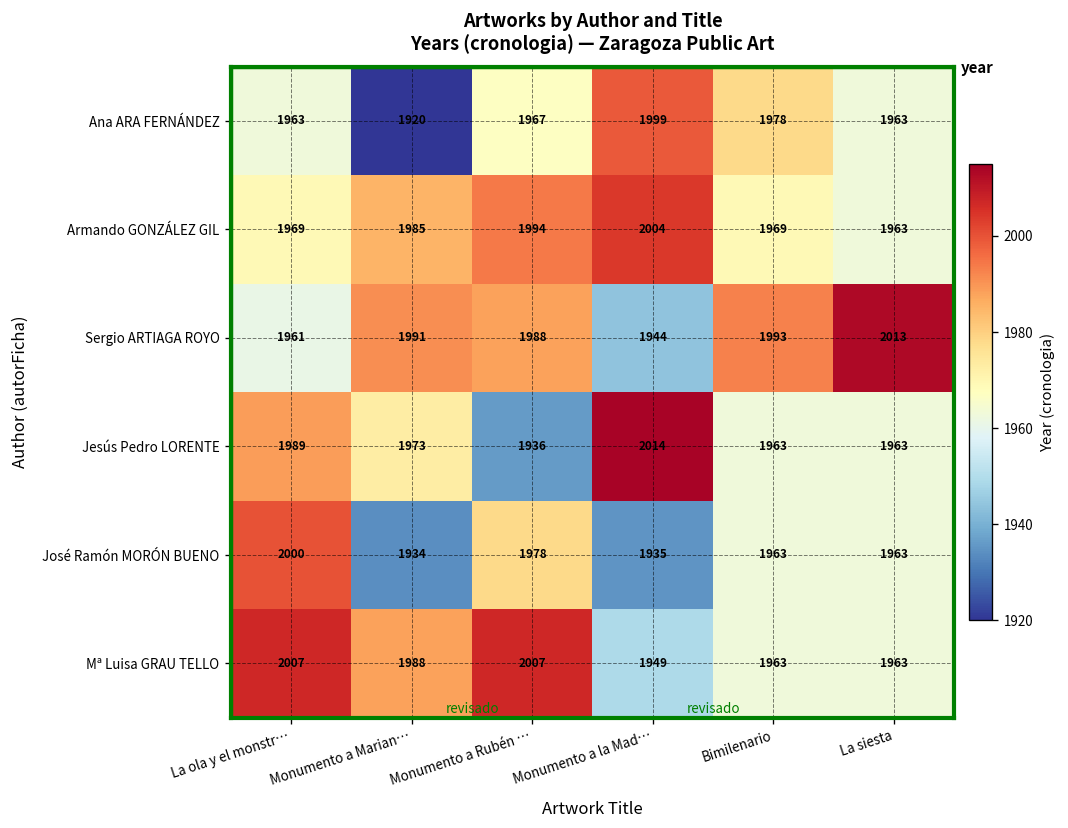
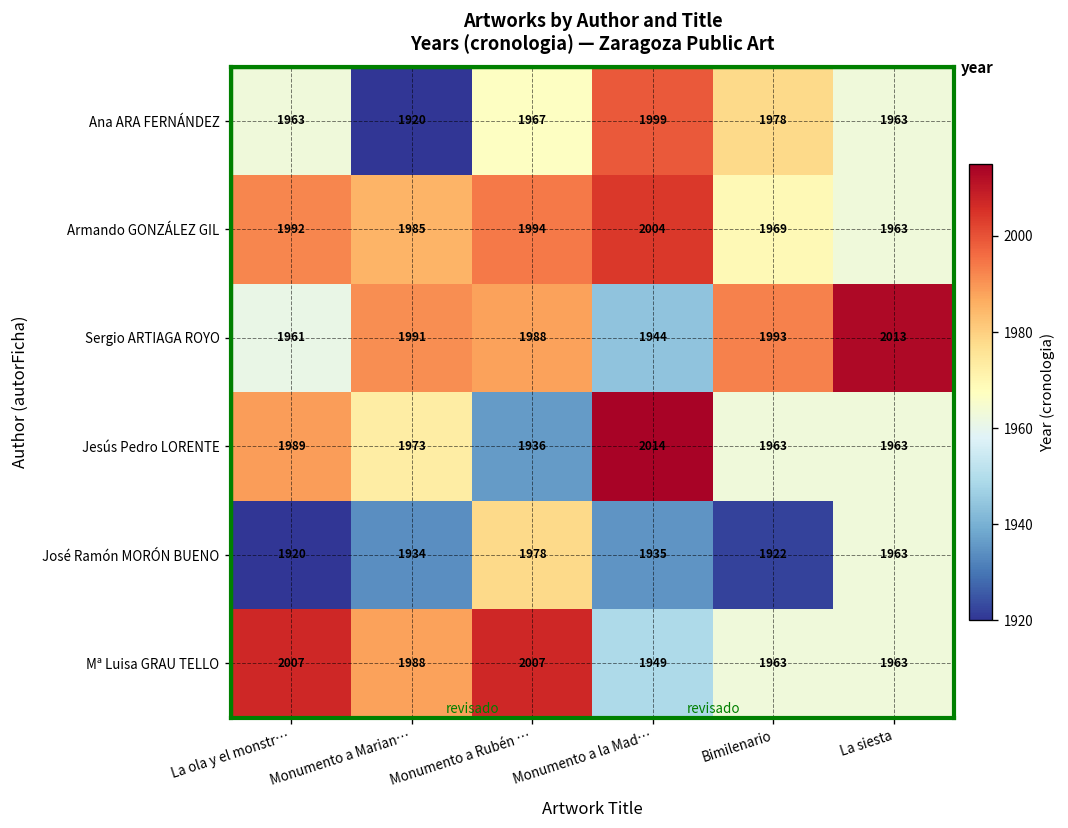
  {
    "Ana ARA FERNÁNDEZ": {
      "La ola y el monstr…": 1963,
      "Monumento a Marian…": 1920,
      "Monumento a Rubén …": 1967,
      "Monumento a la Mad…": 1999,
      "Bimilenario": 1978,
      "La siesta": 1963
    },
    "Armando GONZÁLEZ GIL": {
-     "La ola y el monstr…": 1969,
+     "La ola y el monstr…": 1992,
      "Monumento a Marian…": 1985,
      "Monumento a Rubén …": 1994,
      "Monumento a la Mad…": 2004,
      "Bimilenario": 1969,
      "La siesta": 1963
    },
    "Sergio ARTIAGA ROYO": {
      "La ola y el monstr…": 1961,
      "Monumento a Marian…": 1991,
      "Monumento a Rubén …": 1988,
      "Monumento a la Mad…": 1944,
      "Bimilenario": 1993,
      "La siesta": 2013
    },
    "Jesús Pedro LORENTE": {
      "La ola y el monstr…": 1989,
      "Monumento a Marian…": 1973,
      "Monumento a Rubén …": 1936,
      "Monumento a la Mad…": 2014,
      "Bimilenario": 1963,
      "La siesta": 1963
    },
    "José Ramón MORÓN BUENO": {
-     "La ola y el monstr…": 2000,
+     "La ola y el monstr…": 1920,
      "Monumento a Marian…": 1934,
      "Monumento a Rubén …": 1978,
      "Monumento a la Mad…": 1935,
-     "Bimilenario": 1963,
+     "Bimilenario": 1922,
      "La siesta": 1963
    },
    "Mª Luisa GRAU TELLO": {
      "La ola y el monstr…": 2007,
      "Monumento a Marian…": 1988,
      "Monumento a la Mad…": 1949,
      "La siesta": 1963
    }
  }
